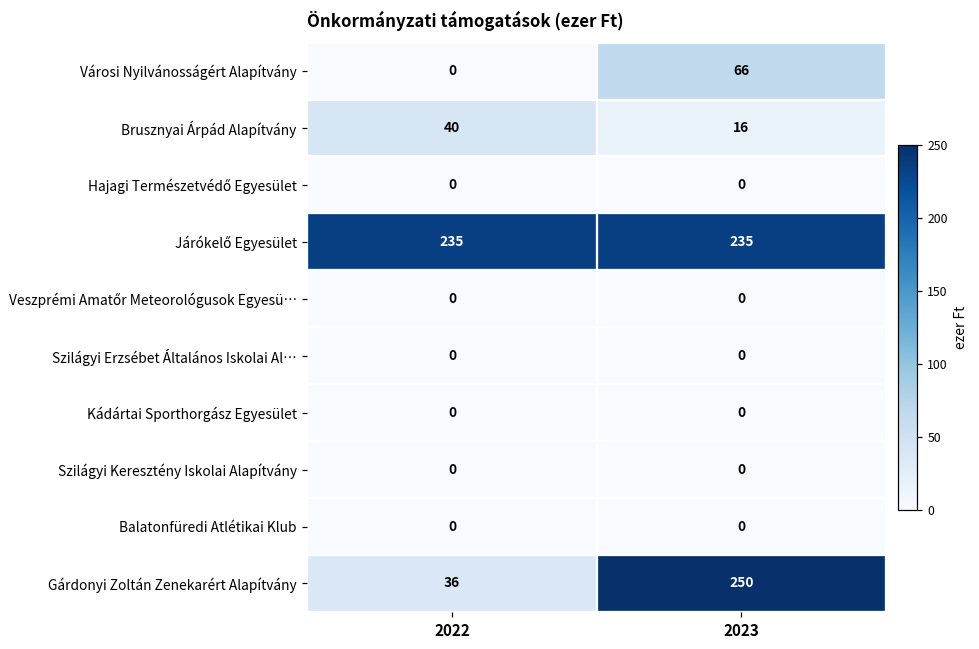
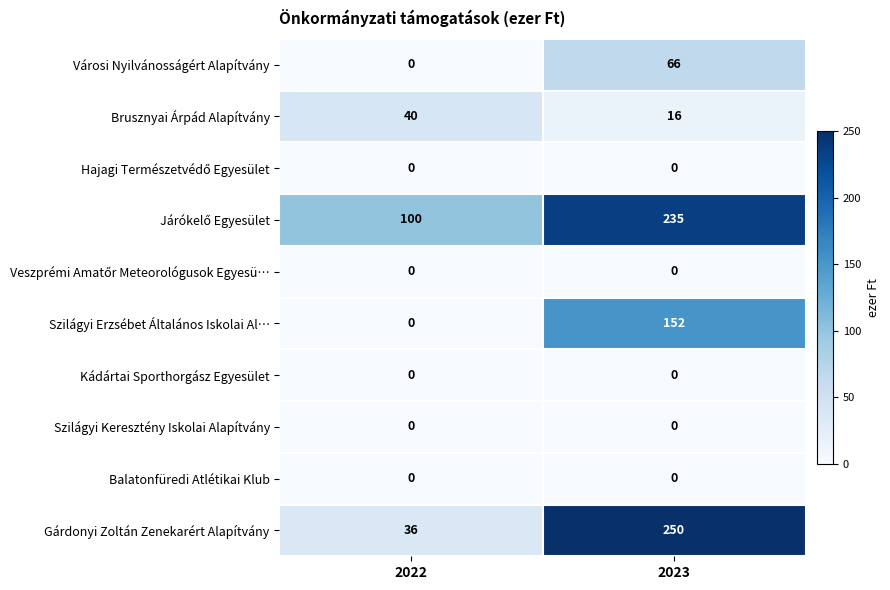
  {
    "Városi Nyilvánosságért Alapítvány": {
      "2022": 0,
      "2023": 66
    },
    "Brusznyai Árpád Alapítvány": {
      "2022": 40,
      "2023": 16
    },
    "Hajagi Természetvédő Egyesület": {
      "2022": 0,
      "2023": 0
    },
    "Járókelő Egyesület": {
-     "2022": 235,
+     "2022": 100,
      "2023": 235
    },
    "Veszprémi Amatőr Meteorológusok Egyesü…": {
      "2022": 0,
      "2023": 0
    },
    "Szilágyi Erzsébet Általános Iskolai Al…": {
      "2022": 0,
-     "2023": 0
+     "2023": 152
    },
    "Kádártai Sporthorgász Egyesület": {
      "2022": 0,
      "2023": 0
    },
    "Szilágyi Keresztény Iskolai Alapítvány": {
      "2022": 0,
      "2023": 0
    },
    "Balatonfüredi Atlétikai Klub": {
      "2022": 0,
      "2023": 0
    },
    "Gárdonyi Zoltán Zenekarért Alapítvány": {
      "2022": 36,
      "2023": 250
    }
  }
